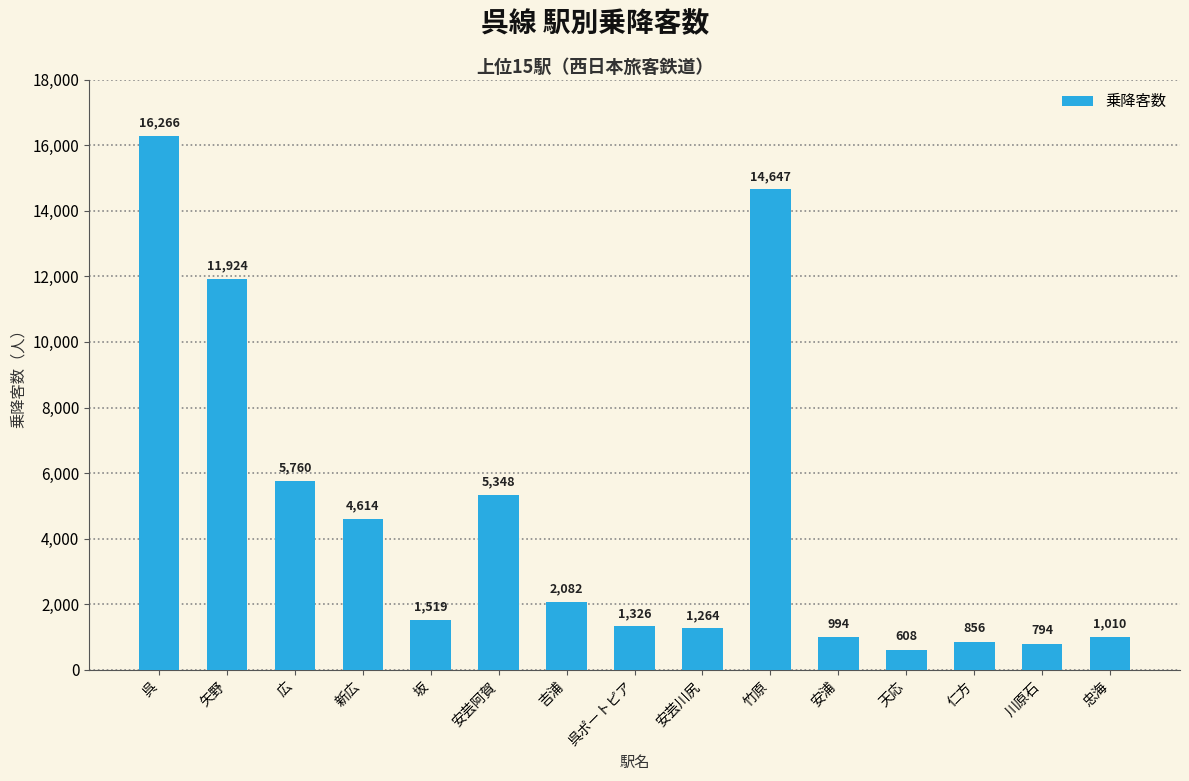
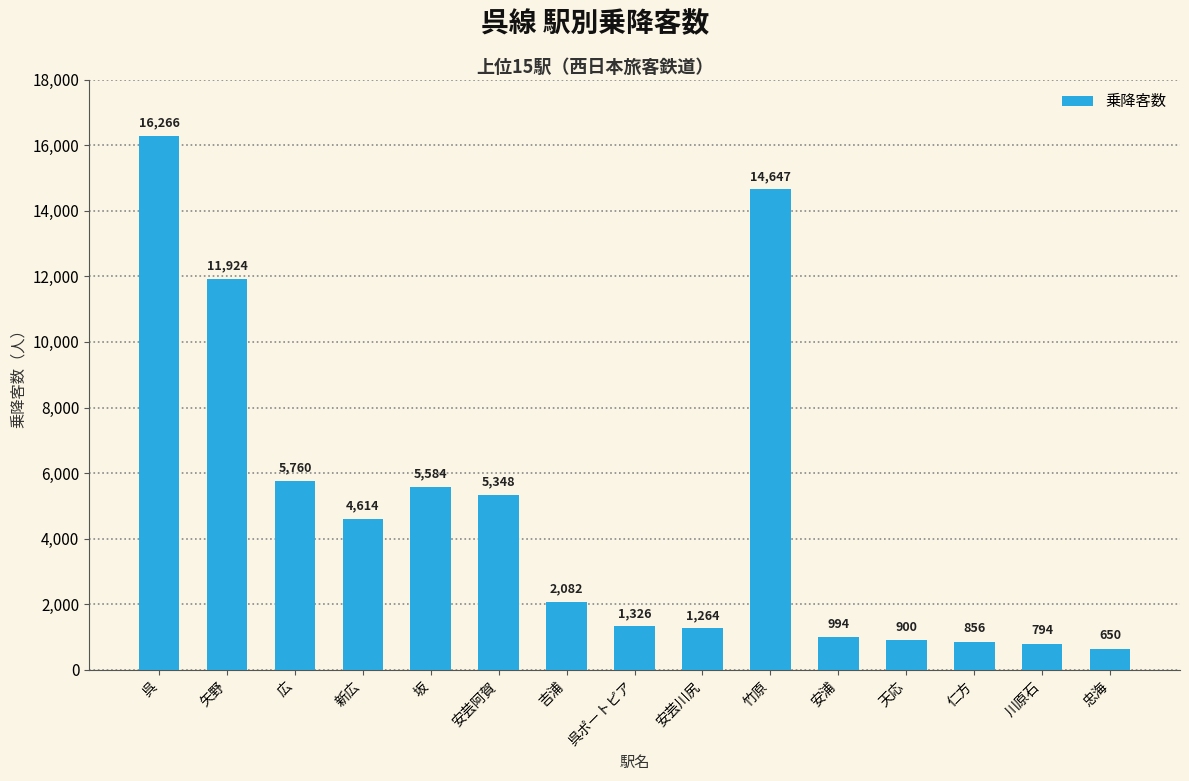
  {
    "呉": "16,266",
    "矢野": "11,924",
    "広": "5,760",
    "新広": "4,614",
-   "坂": "1,519",
+   "坂": "5,584",
    "安芸阿賀": "5,348",
    "吉浦": "2,082",
    "呉ポートピア": "1,326",
    "安芸川尻": "1,264",
    "竹原": "14,647",
    "安浦": "994",
-   "天応": "608",
+   "天応": "900",
    "仁方": "856",
    "川原石": "794",
-   "忠海": "1,010"
+   "忠海": "650"
  }
